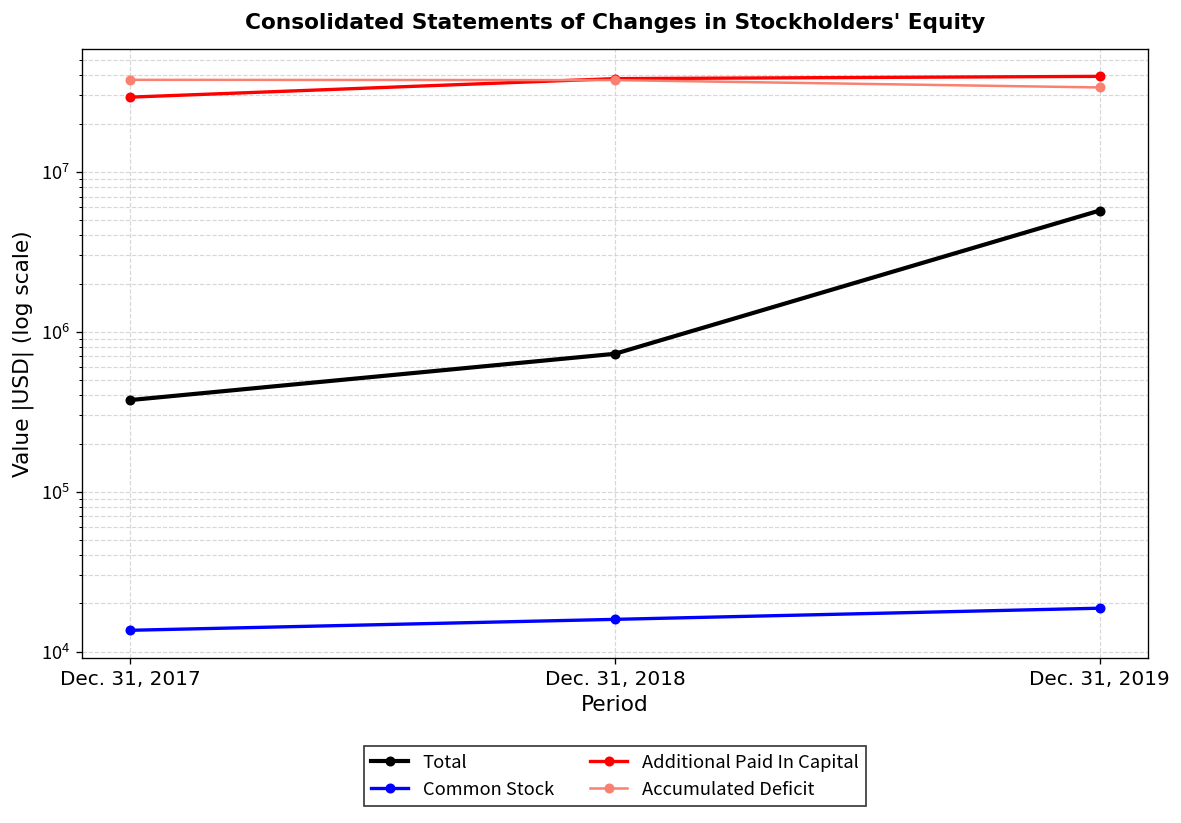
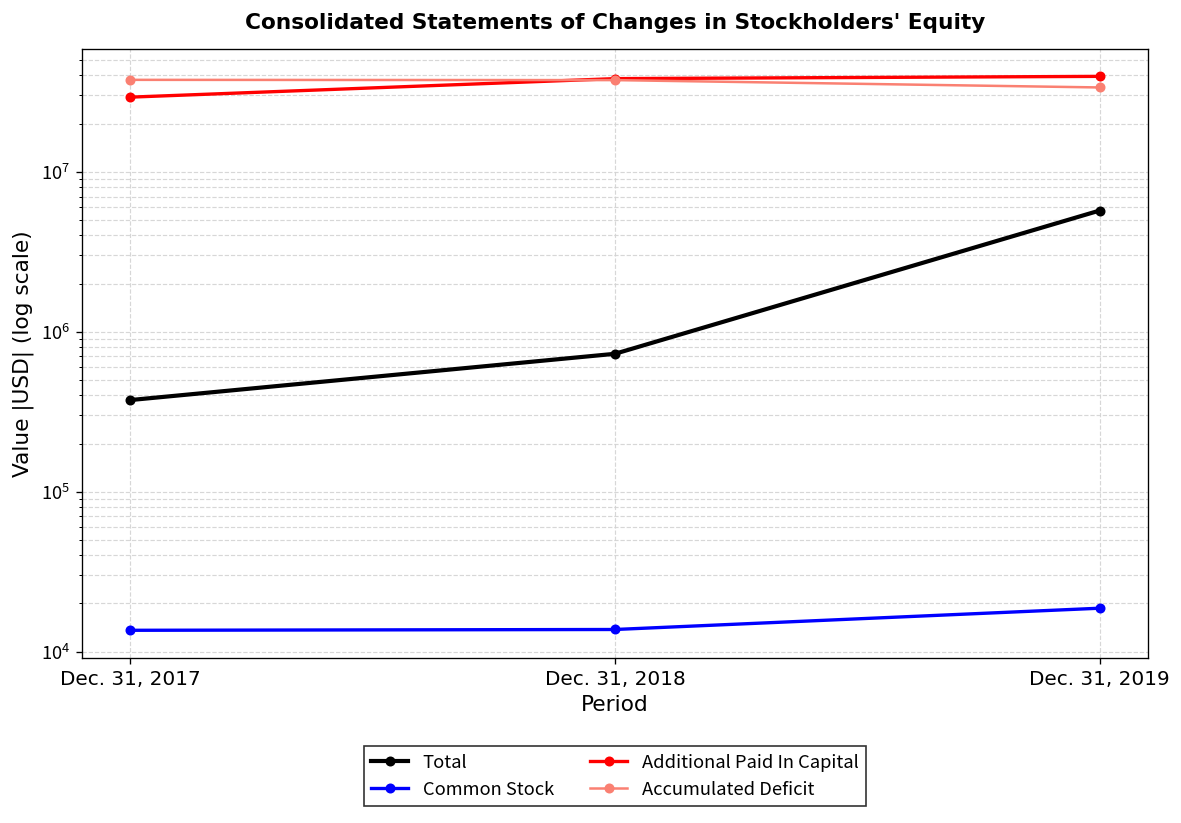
  {
    "Total": {
      "Dec. 31, 2017": 370000,
      "Dec. 31, 2018": 700000,
      "Dec. 31, 2019": 5700000
    },
    "Common Stock": {
      "Dec. 31, 2017": 14000,
-     "Dec. 31, 2018": 16000,
+     "Dec. 31, 2018": 14000,
      "Dec. 31, 2019": 19000
    },
    "Additional Paid In Capital": {
      "Dec. 31, 2017": 29000000,
      "Dec. 31, 2019": 39000000
    },
    "Accumulated Deficit": {
      "Dec. 31, 2017": 38000000,
      "Dec. 31, 2019": 34000000
    }
  }
